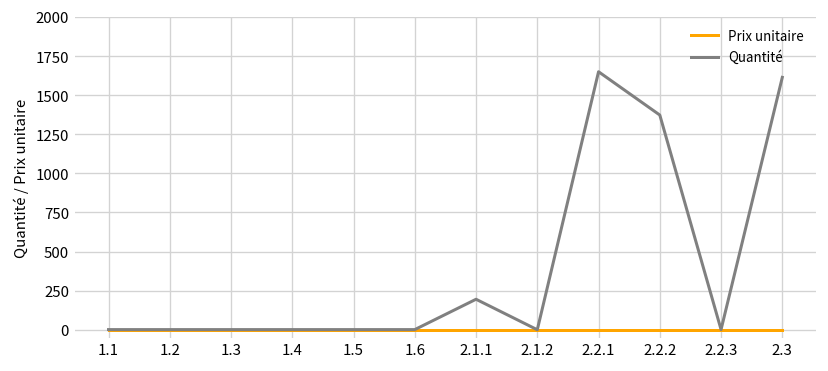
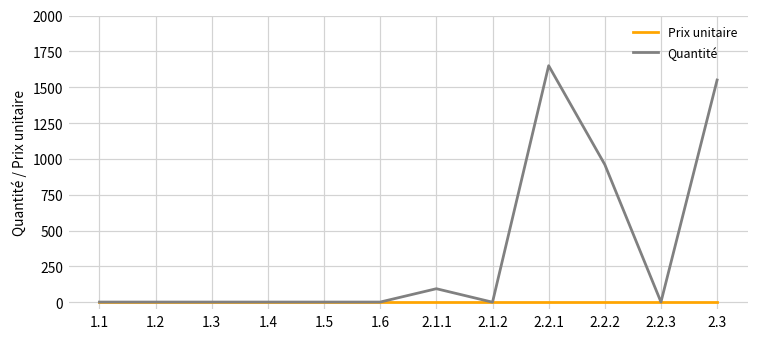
  {
    "Prix unitaire": {
      "2.1.1": 0,
      "2.2.1": 0,
      "2.2.2": 0,
      "2.3": 0
    },
    "Quantité": {
-     "2.1.1": 200,
+     "2.1.1": 90,
      "2.2.1": 1650,
-     "2.2.2": 1370,
-     "2.3": 1610
+     "2.2.2": 960,
+     "2.3": 1550
    }
  }
